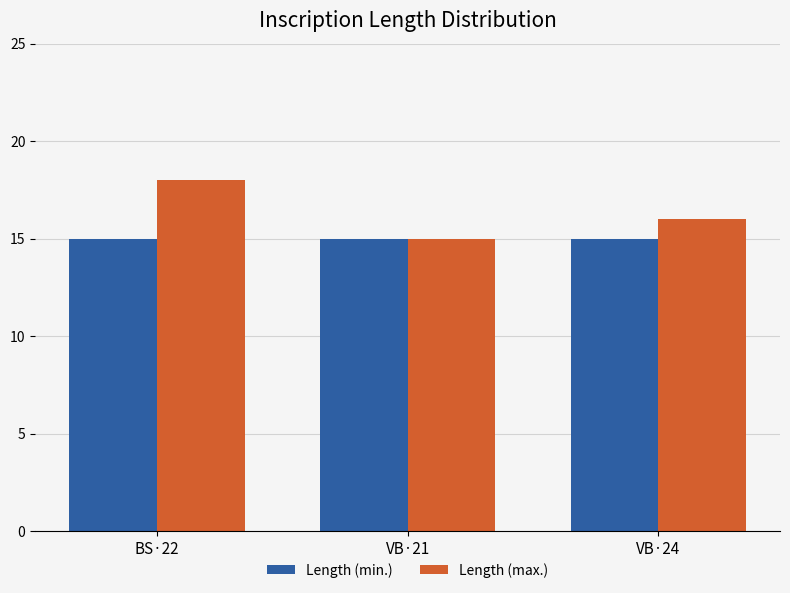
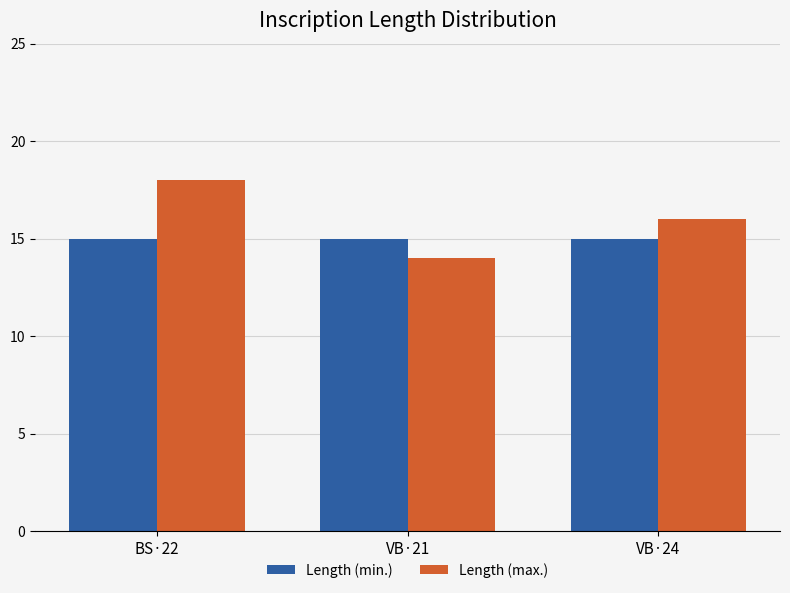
  {
    "Length (min.)": {
      "BS·22": 15,
      "VB·21": 15,
      "VB·24": 15
    },
    "Length (max.)": {
      "BS·22": 18,
-     "VB·21": 15,
+     "VB·21": 14,
      "VB·24": 16
    }
  }
